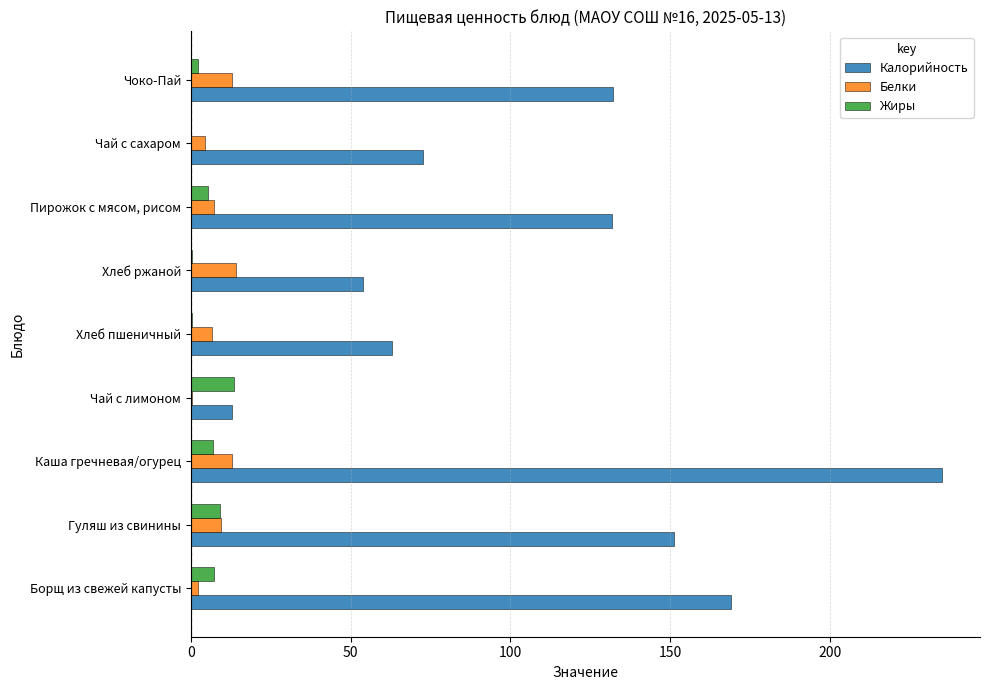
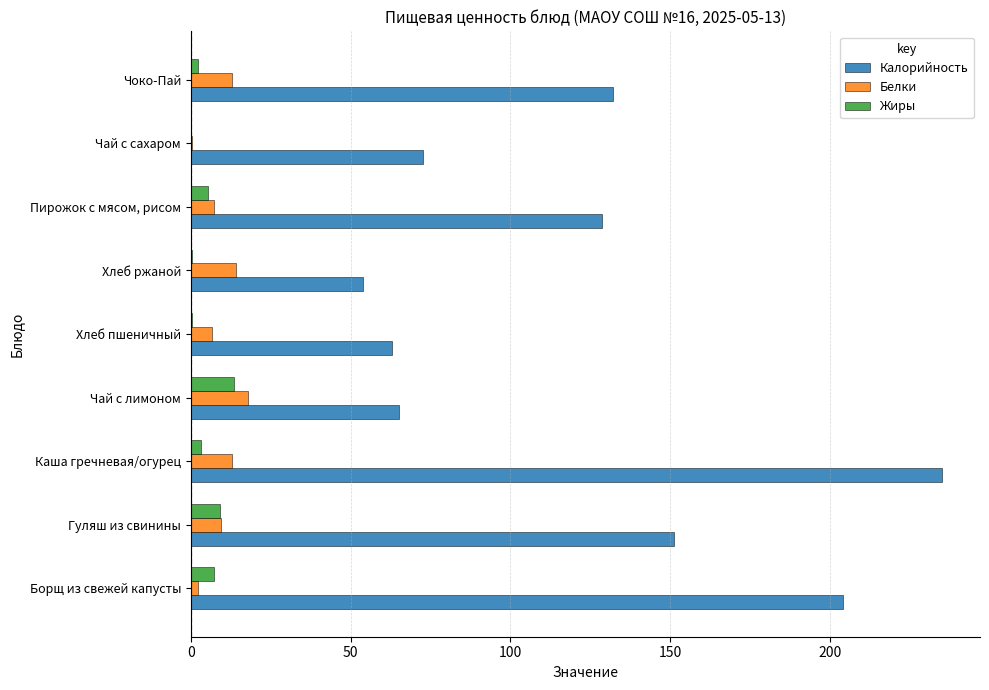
  {
    "Калорийность": {
      "Чоко-Пай": 132,
      "Чай с сахаром": 73,
-     "Пирожок с мясом, рисом": 132,
+     "Пирожок с мясом, рисом": 129,
      "Хлеб ржаной": 54,
      "Хлеб пшеничный": 63,
-     "Чай с лимоном": 13,
+     "Чай с лимоном": 65,
      "Каша гречневая/огурец": 235,
      "Гуляш из свинины": 151,
-     "Борщ из свежей капусты": 169
+     "Борщ из свежей капусты": 204
    },
    "Белки": {
      "Чоко-Пай": 13,
-     "Чай с сахаром": 4,
+     "Чай с сахаром": 0,
      "Пирожок с мясом, рисом": 7,
      "Хлеб ржаной": 14,
      "Хлеб пшеничный": 7,
-     "Чай с лимоном": 0,
+     "Чай с лимоном": 18,
      "Каша гречневая/огурец": 13,
      "Гуляш из свинины": 10,
      "Борщ из свежей капусты": 2
    },
    "Жиры": {
      "Чоко-Пай": 2,
      "Чай с сахаром": 0,
      "Пирожок с мясом, рисом": 5,
      "Чай с лимоном": 13,
-     "Каша гречневая/огурец": 7,
+     "Каша гречневая/огурец": 3,
      "Гуляш из свинины": 9,
      "Борщ из свежей капусты": 7
    }
  }
